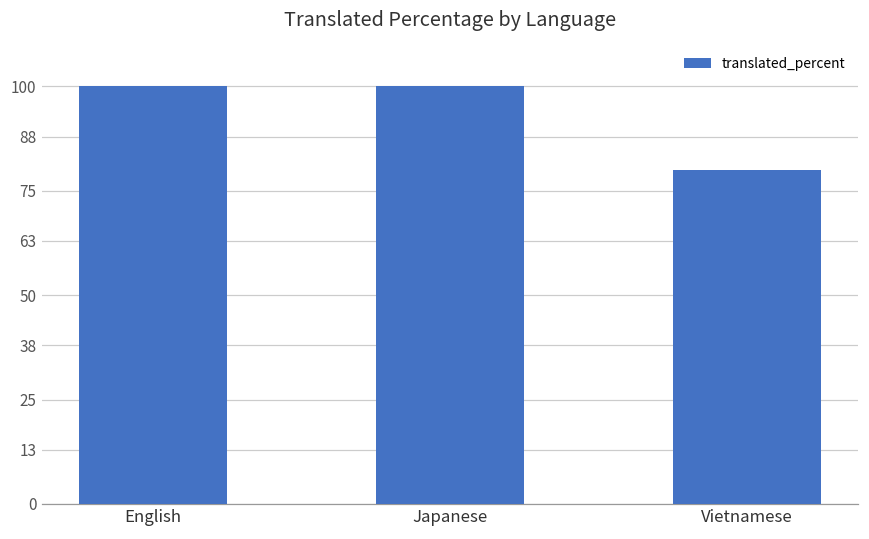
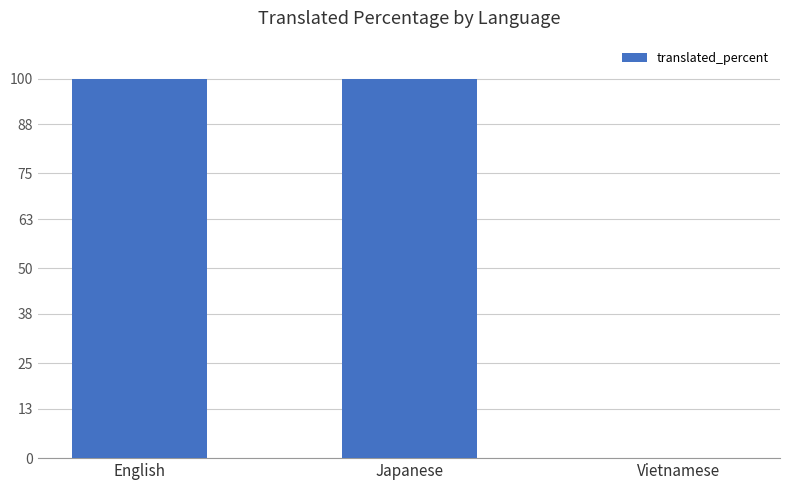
  {
    "English": 100,
    "Japanese": 100,
-   "Vietnamese": 80
+   "Vietnamese": 0
  }
